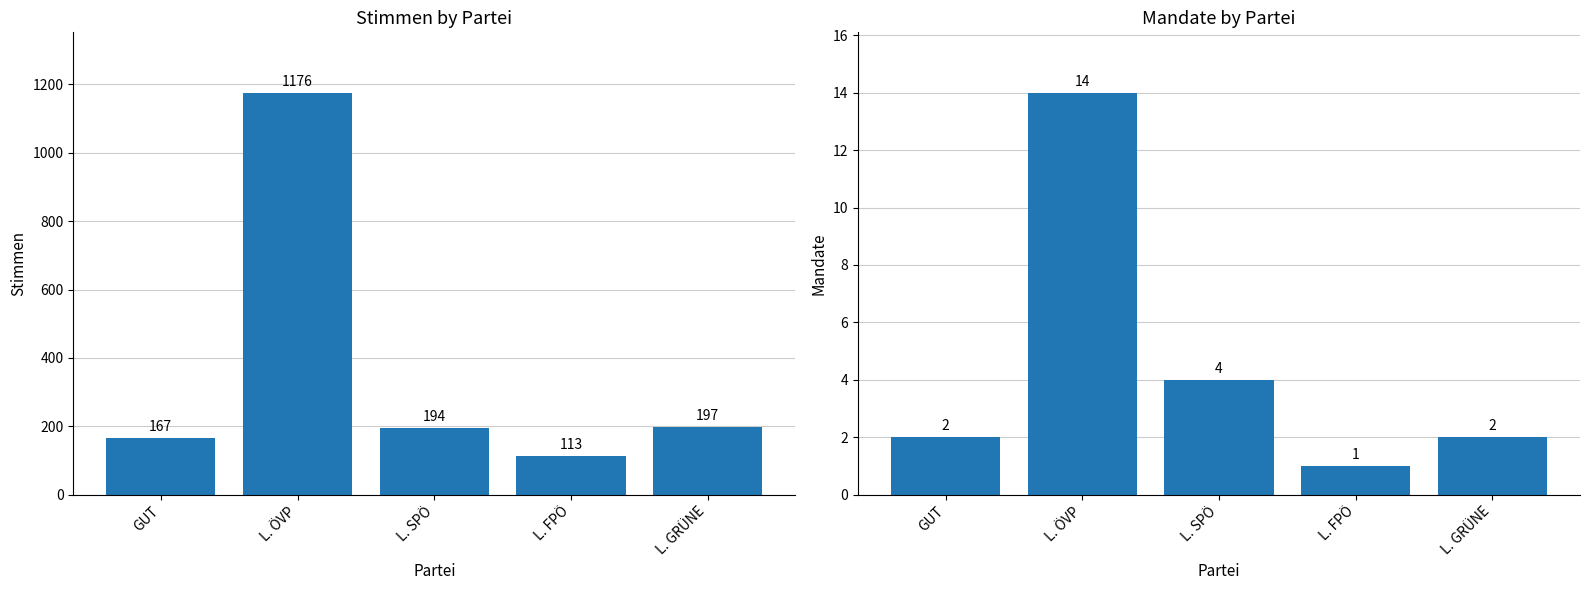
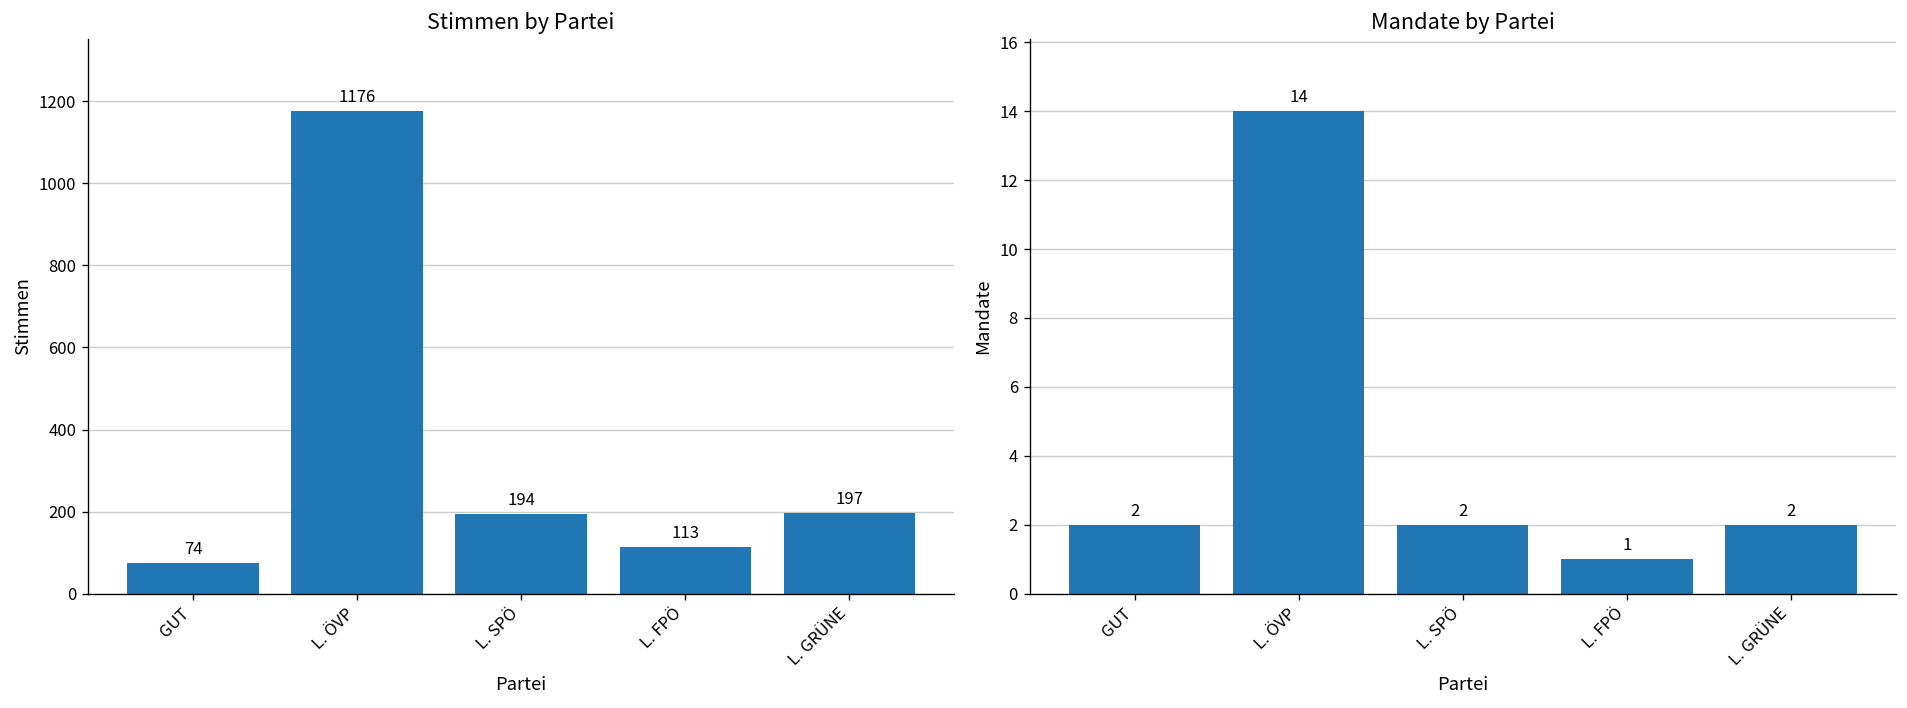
  {
    "Stimmen by Partei": {
-     "GUT": 167,
+     "GUT": 74,
      "L. ÖVP": 1176,
      "L. SPÖ": 194,
      "L. FPÖ": 113,
      "L. GRÜNE": 197
    },
    "Mandate by Partei": {
      "GUT": 2,
      "L. ÖVP": 14,
-     "L. SPÖ": 4,
+     "L. SPÖ": 2,
      "L. FPÖ": 1,
      "L. GRÜNE": 2
    }
  }
